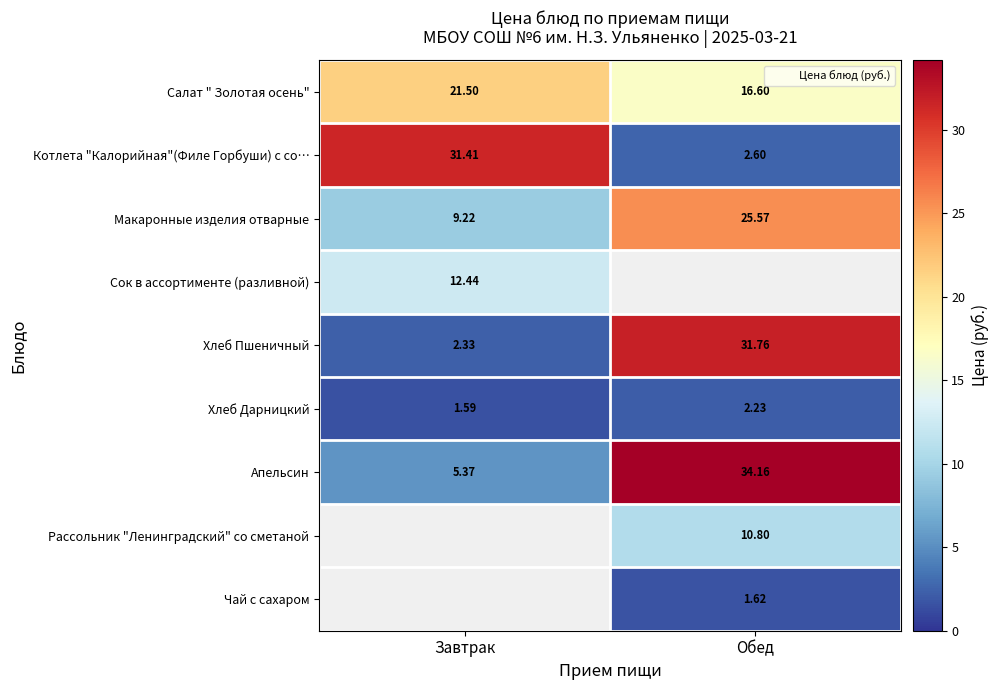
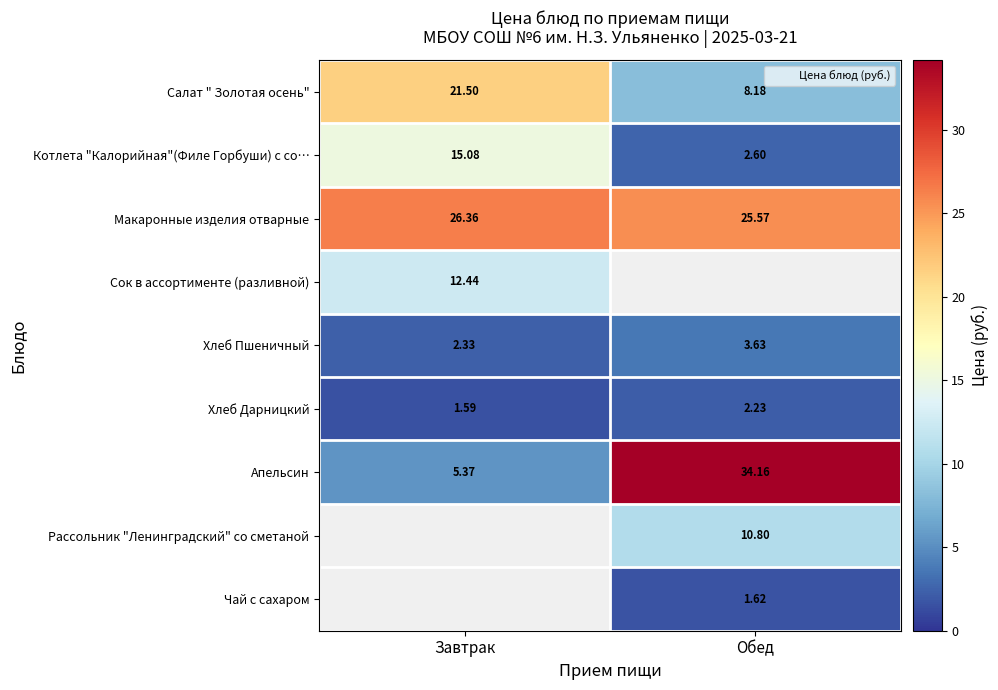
  {
    "Салат \" Золотая осень\"": {
      "Завтрак": 21.50,
-     "Обед": 16.60
+     "Обед": 8.18
    },
    "Котлета \"Калорийная\"(Филе Горбуши) с со…": {
-     "Завтрак": 31.41,
+     "Завтрак": 15.08,
      "Обед": 2.60
    },
    "Макаронные изделия отварные": {
-     "Завтрак": 9.22,
+     "Завтрак": 26.36,
      "Обед": 25.57
    },
    "Сок в ассортименте (разливной)": {
      "Завтрак": 12.44
    },
    "Хлеб Пшеничный": {
      "Завтрак": 2.33,
-     "Обед": 31.76
+     "Обед": 3.63
    },
    "Хлеб Дарницкий": {
      "Завтрак": 1.59,
      "Обед": 2.23
    },
    "Апельсин": {
      "Завтрак": 5.37,
      "Обед": 34.16
    },
    "Рассольник \"Ленинградский\" со сметаной": {
      "Обед": 10.80
    },
    "Чай с сахаром": {
      "Обед": 1.62
    }
  }
